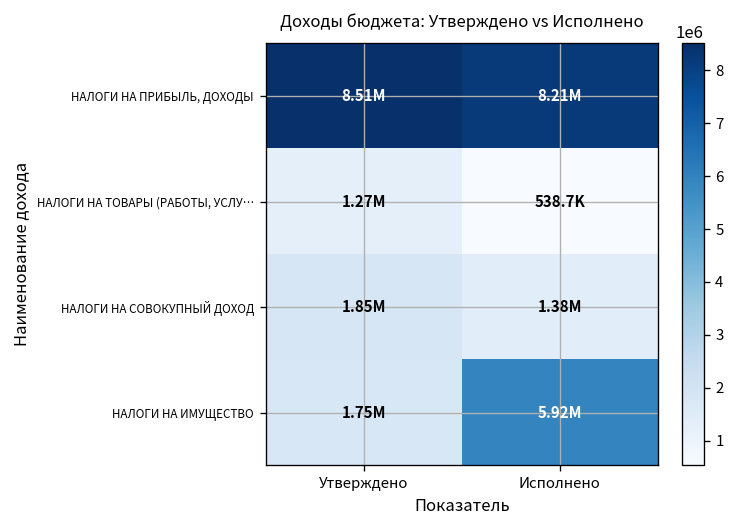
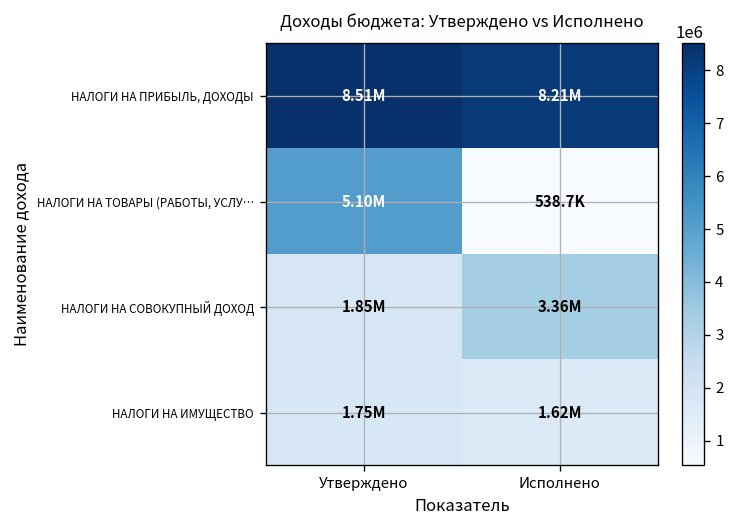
  {
    "НАЛОГИ НА ПРИБЫЛЬ, ДОХОДЫ": {
      "Утверждено": "8.51M",
      "Исполнено": "8.21M"
    },
    "НАЛОГИ НА ТОВАРЫ (РАБОТЫ, УСЛУ…": {
-     "Утверждено": "1.27M",
+     "Утверждено": "5.10M",
      "Исполнено": "538.7K"
    },
    "НАЛОГИ НА СОВОКУПНЫЙ ДОХОД": {
      "Утверждено": "1.85M",
-     "Исполнено": "1.38M"
+     "Исполнено": "3.36M"
    },
    "НАЛОГИ НА ИМУЩЕСТВО": {
      "Утверждено": "1.75M",
-     "Исполнено": "5.92M"
+     "Исполнено": "1.62M"
    }
  }
